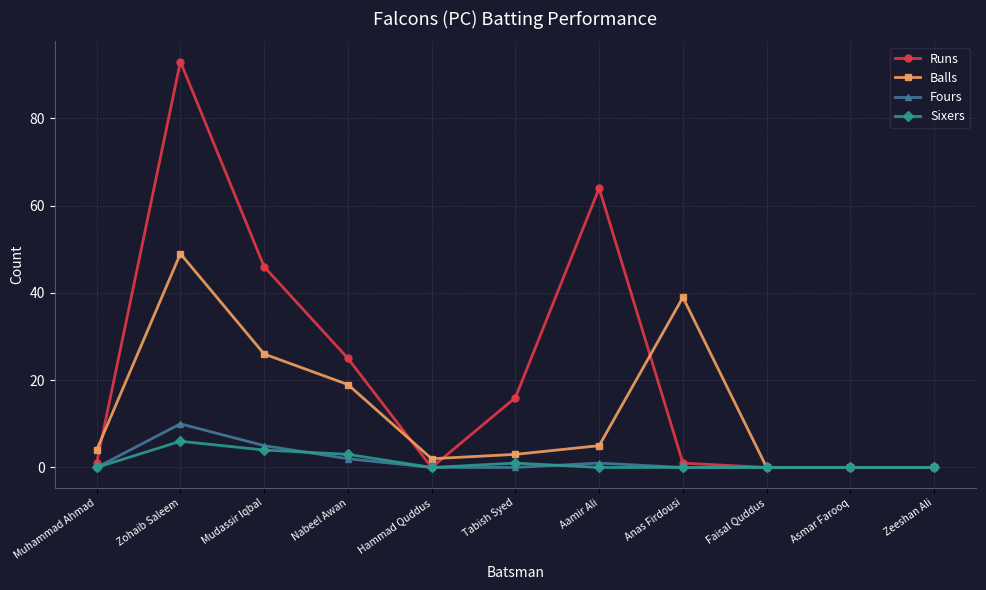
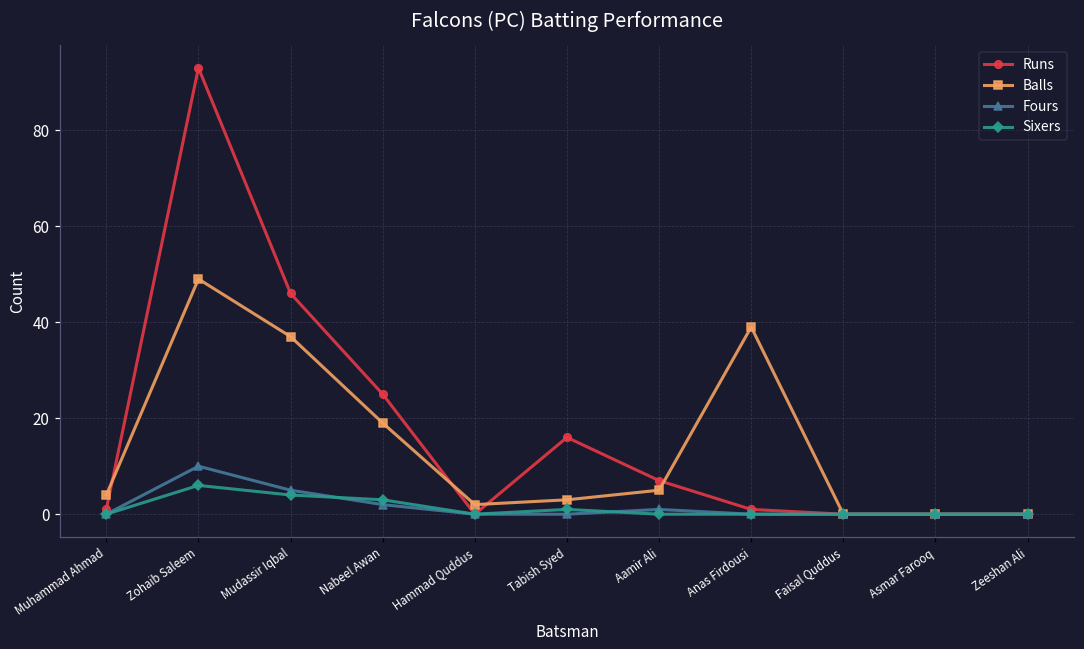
  {
    "Runs": {
      "Muhammad Ahmad": 1,
      "Zohaib Saleem": 93,
      "Mudassir Iqbal": 46,
      "Nabeel Awan": 25,
      "Tabish Syed": 16,
-     "Aamir Ali": 64,
+     "Aamir Ali": 7,
      "Anas Firdousi": 1
    },
    "Balls": {
      "Muhammad Ahmad": 4,
      "Zohaib Saleem": 49,
-     "Mudassir Iqbal": 26,
+     "Mudassir Iqbal": 37,
      "Nabeel Awan": 19,
      "Hammad Quddus": 2,
      "Tabish Syed": 3,
      "Aamir Ali": 5,
      "Anas Firdousi": 39
    }
  }
